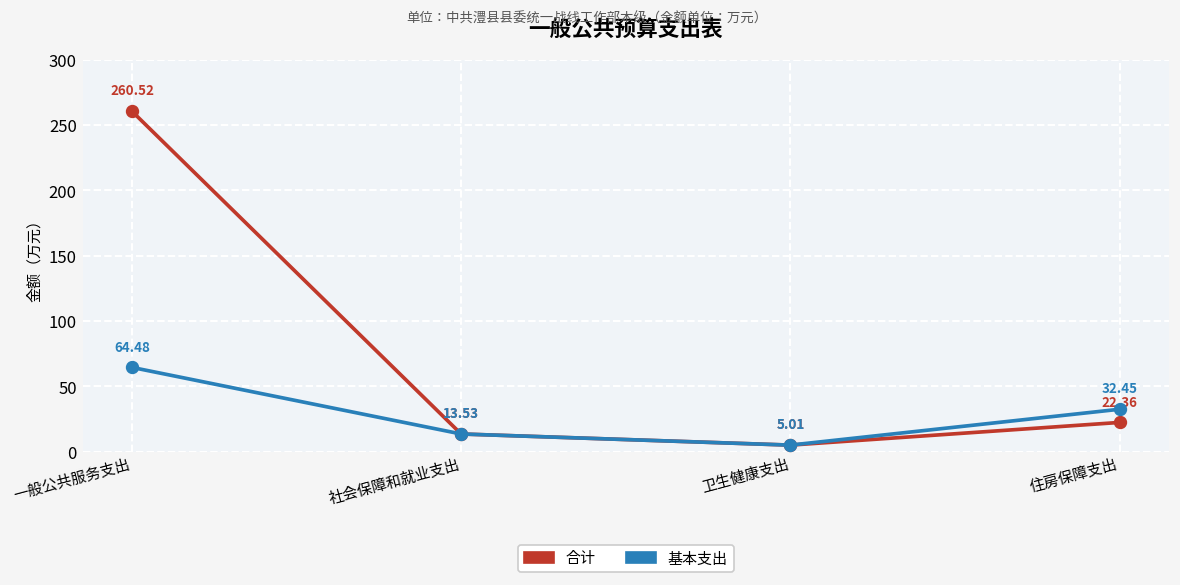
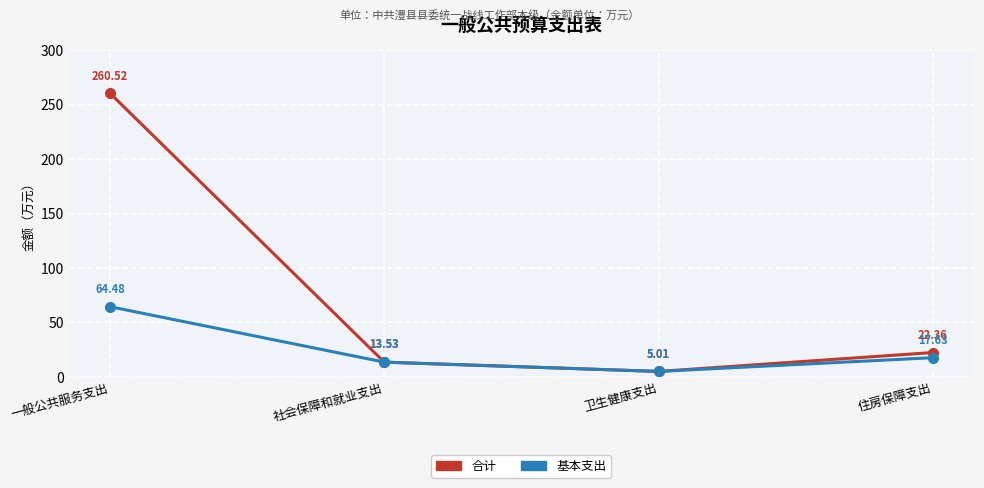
  {
    "合计": {
      "一般公共服务支出": 260.52
    },
    "基本支出": {
      "一般公共服务支出": 64.48,
-     "住房保障支出": 32.45
+     "住房保障支出": 17.63
    }
  }
